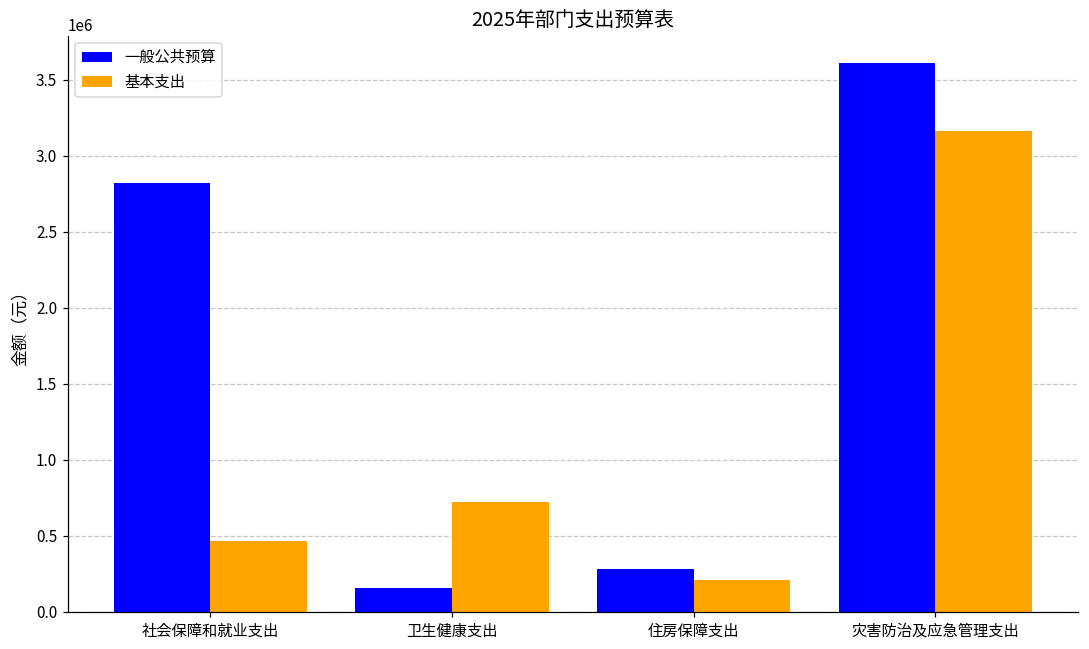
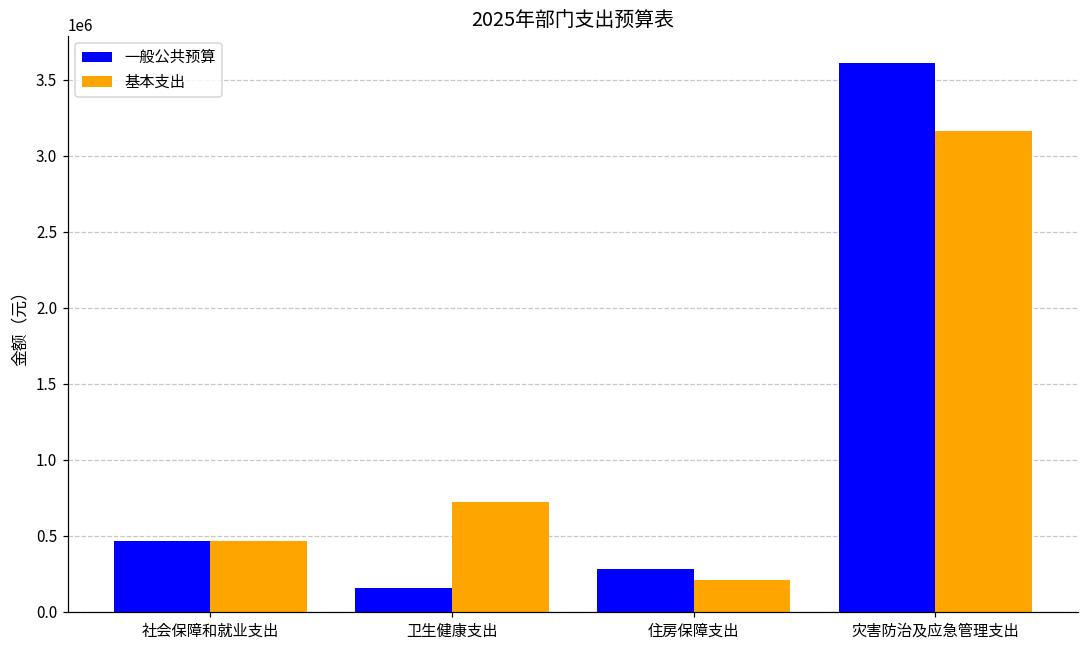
  {
    "一般公共预算": {
-     "社会保障和就业支出": 2820000,
+     "社会保障和就业支出": 460000,
      "卫生健康支出": 150000,
      "住房保障支出": 280000,
      "灾害防治及应急管理支出": 3610000
    },
    "基本支出": {
      "社会保障和就业支出": 460000,
      "卫生健康支出": 720000,
      "住房保障支出": 210000,
      "灾害防治及应急管理支出": 3160000
    }
  }
